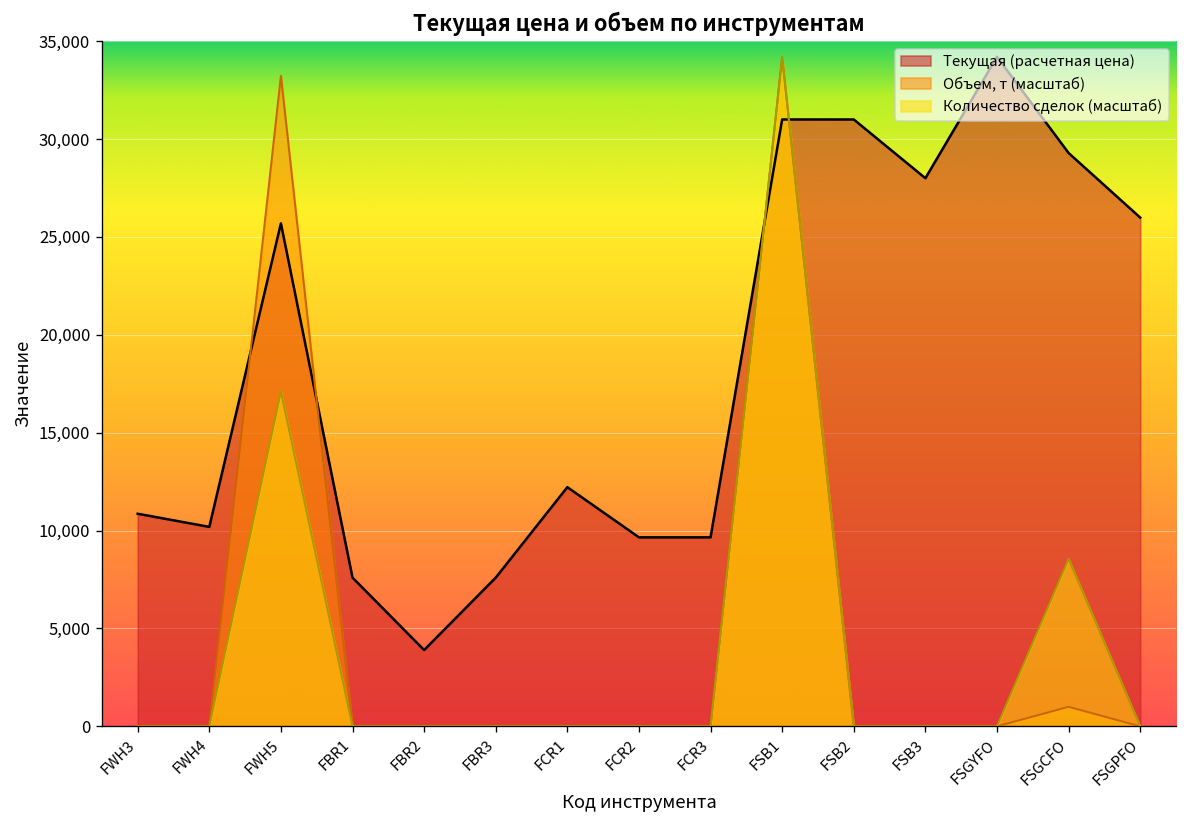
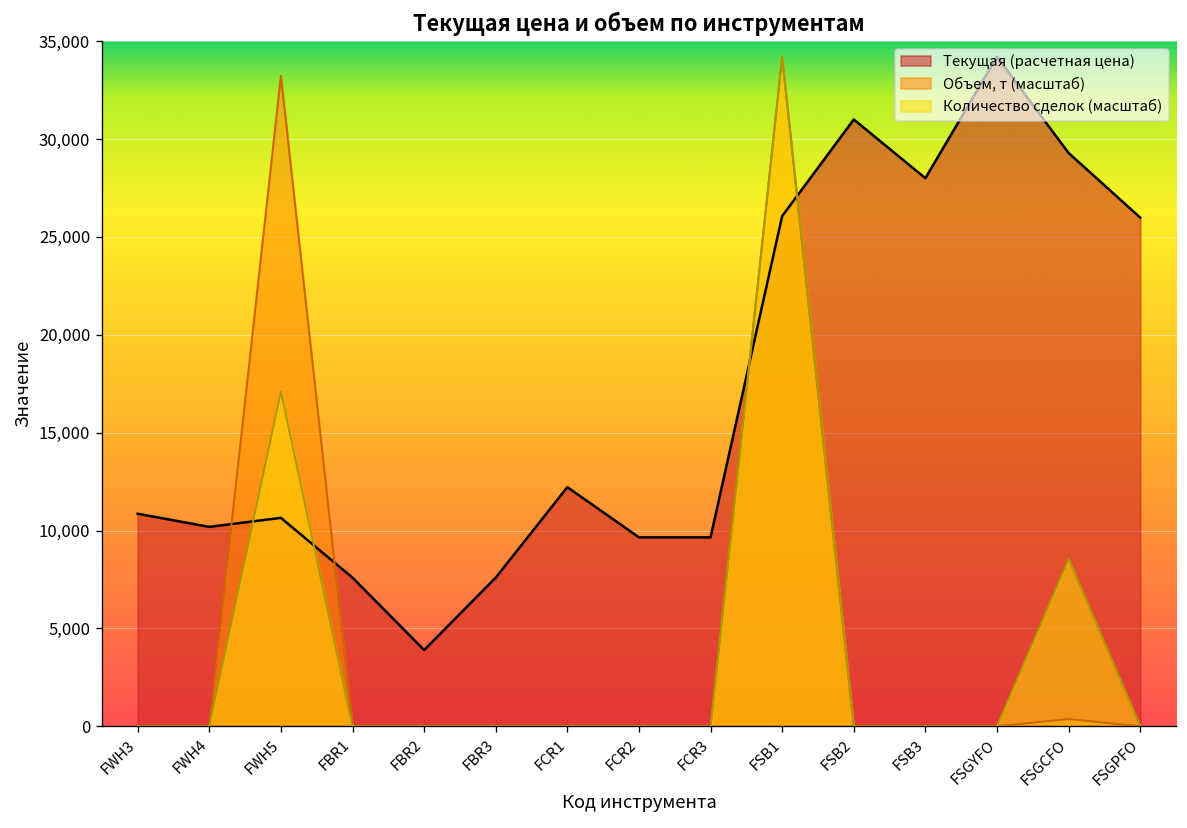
  {
    "Текущая (расчетная цена)": {
      "FWH3": "10,900",
      "FWH4": "10,200",
-     "FWH5": "25,700",
+     "FWH5": "10,700",
      "FBR1": "7,600",
      "FBR2": "3,900",
      "FBR3": "7,600",
      "FCR1": "12,200",
      "FCR2": "9,700",
      "FCR3": "9,700",
-     "FSB1": "31,000",
+     "FSB1": "26,100",
      "FSB2": "31,000",
      "FSB3": "28,000",
      "FSGCFO": "29,300",
      "FSGPFO": "26,000"
    },
    "Объем, т (масштаб)": {
      "FWH5": "33,200",
-     "FSGCFO": "1,000"
+     "FSGCFO": "400"
    },
    "Количество сделок (масштаб)": {
      "FWH5": "17,100",
      "FSGCFO": "8,600"
    }
  }
